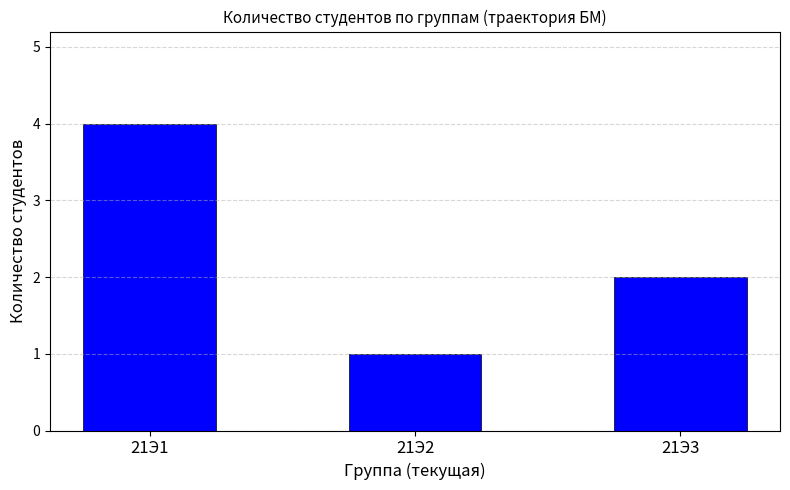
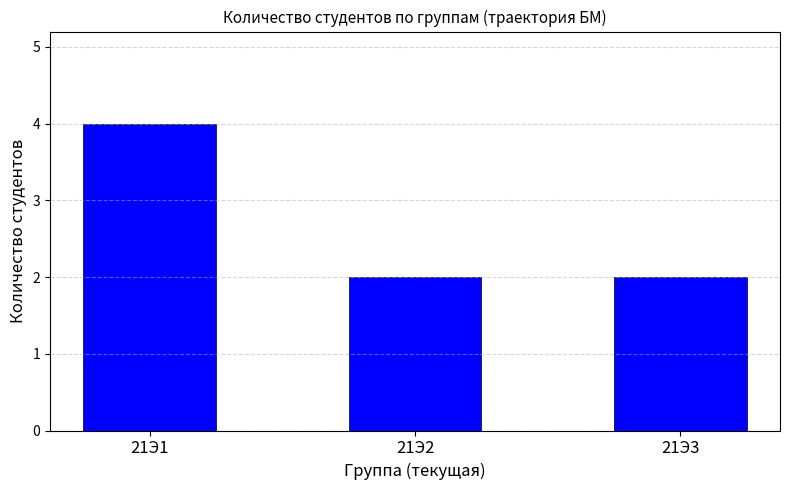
  {
    "21Э1": 4,
-   "21Э2": 1,
+   "21Э2": 2,
    "21Э3": 2
  }
